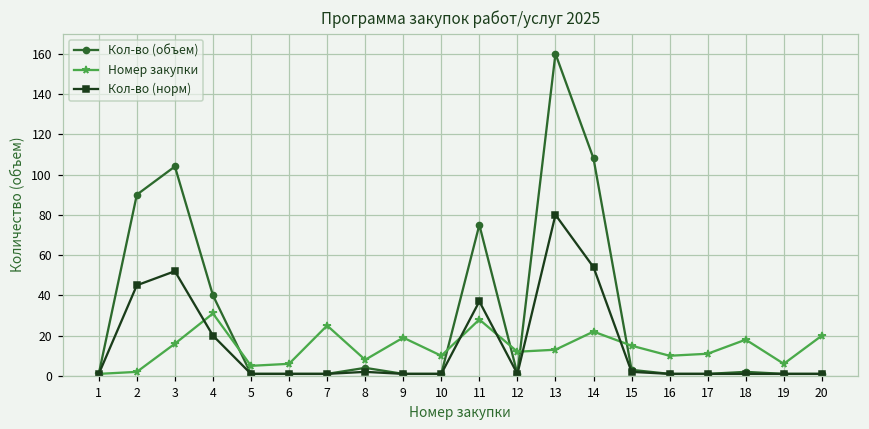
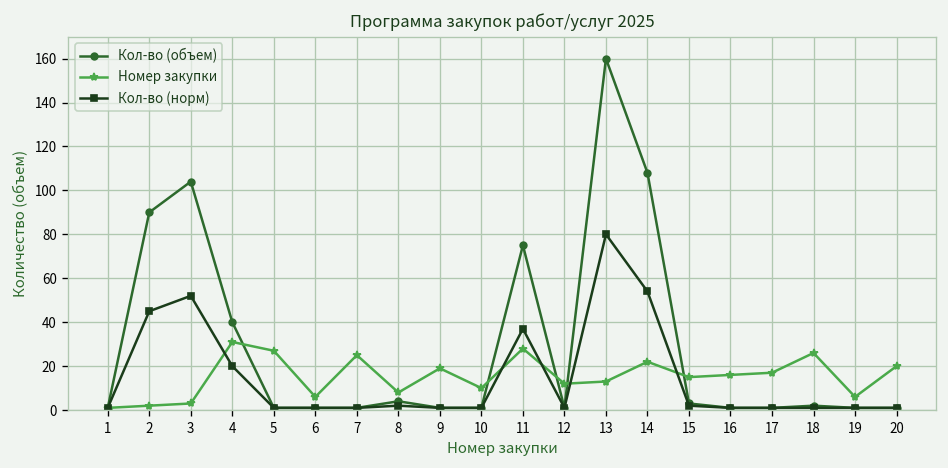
  {
    "Номер закупки": {
      "2": 2,
-     "3": 16,
+     "3": 3,
      "4": 31,
-     "5": 5,
+     "5": 27,
      "6": 6,
      "7": 25,
      "8": 8,
      "9": 19,
      "10": 10,
      "11": 28,
      "12": 12,
      "13": 13,
      "14": 22,
      "15": 15,
-     "16": 10,
-     "17": 11,
-     "18": 18,
+     "16": 16,
+     "17": 17,
+     "18": 26,
      "19": 6,
      "20": 20
    }
  }
